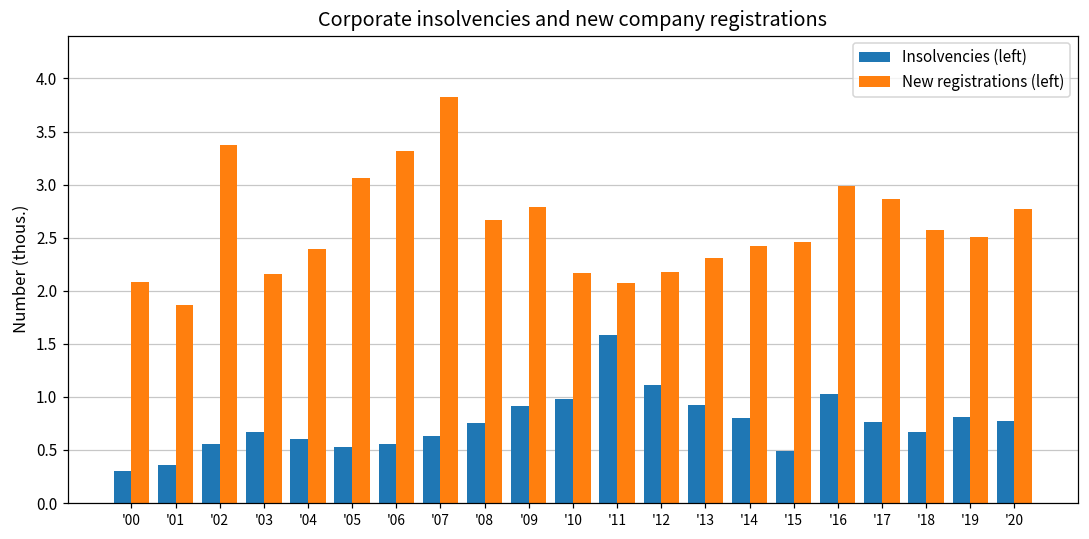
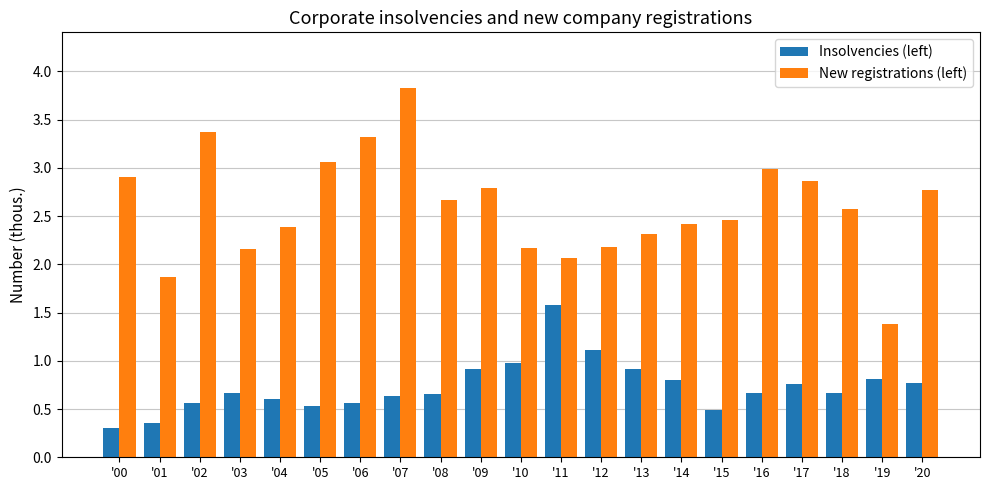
  {
    "Insolvencies (left)": {
      "'00": 0.3,
      "'01": 0.4,
      "'02": 0.6,
      "'03": 0.7,
      "'04": 0.6,
      "'05": 0.5,
      "'06": 0.6,
      "'07": 0.6,
-     "'08": 0.8,
+     "'08": 0.7,
      "'09": 0.9,
      "'10": 1.0,
      "'11": 1.6,
      "'12": 1.1,
      "'13": 0.9,
      "'14": 0.8,
      "'15": 0.5,
-     "'16": 1.0,
+     "'16": 0.7,
      "'17": 0.8,
      "'18": 0.7,
      "'19": 0.8,
      "'20": 0.8
    },
    "New registrations (left)": {
-     "'00": 2.1,
+     "'00": 2.9,
      "'01": 1.9,
      "'02": 3.4,
      "'03": 2.2,
      "'04": 2.4,
      "'05": 3.1,
      "'06": 3.3,
      "'07": 3.8,
      "'08": 2.7,
      "'09": 2.8,
      "'10": 2.2,
      "'11": 2.1,
      "'12": 2.2,
      "'13": 2.3,
      "'14": 2.4,
      "'15": 2.5,
      "'16": 3.0,
      "'17": 2.9,
      "'18": 2.6,
-     "'19": 2.5,
+     "'19": 1.4,
      "'20": 2.8
    }
  }
